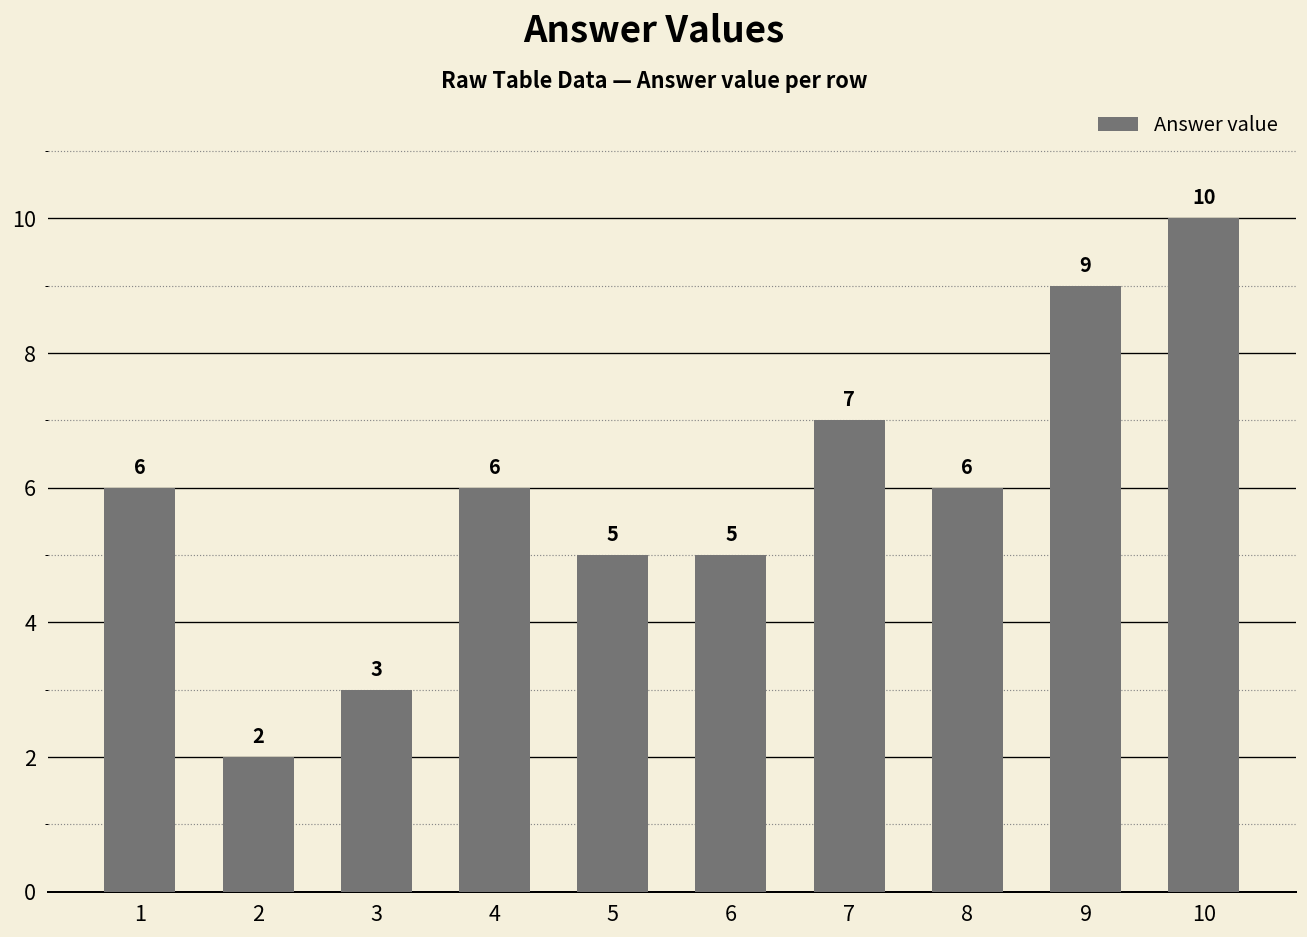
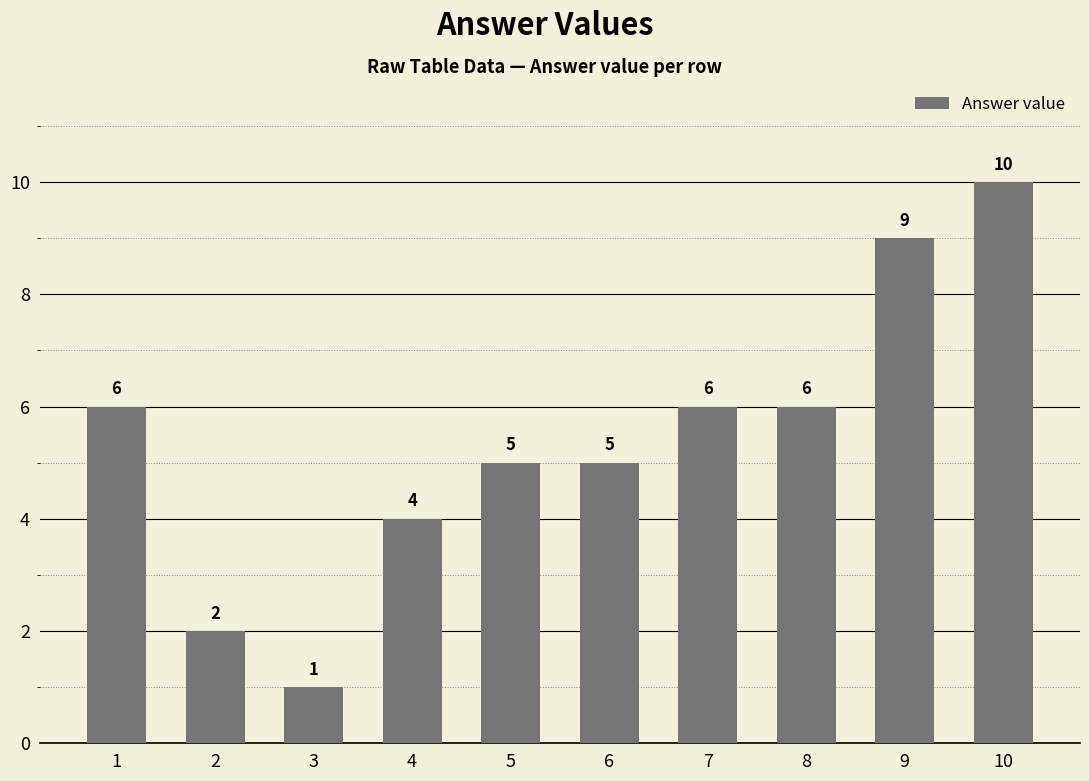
  {
    "1": 6,
    "2": 2,
-   "3": 3,
-   "4": 6,
+   "3": 1,
+   "4": 4,
    "5": 5,
    "6": 5,
-   "7": 7,
+   "7": 6,
    "8": 6,
    "9": 9,
    "10": 10
  }
